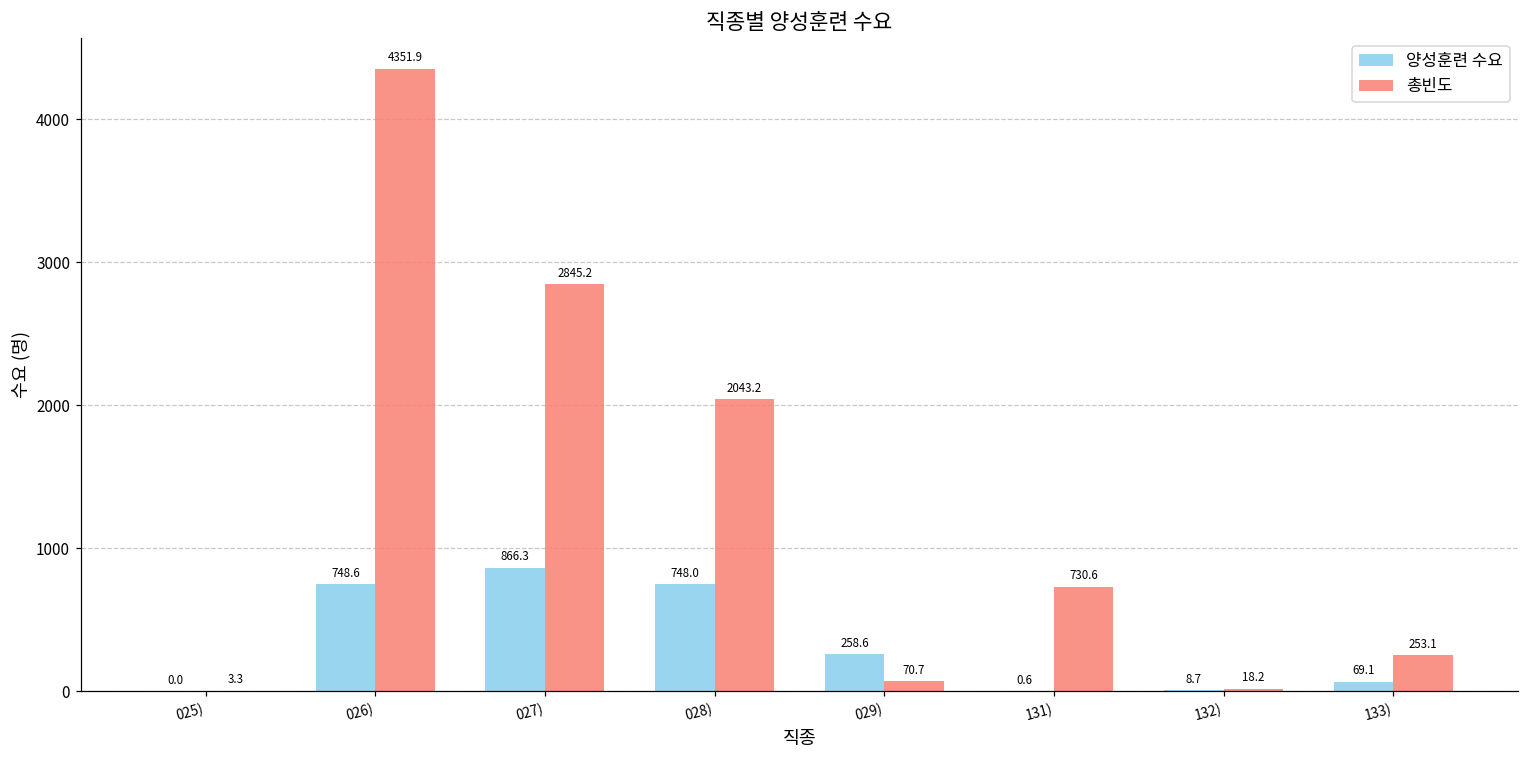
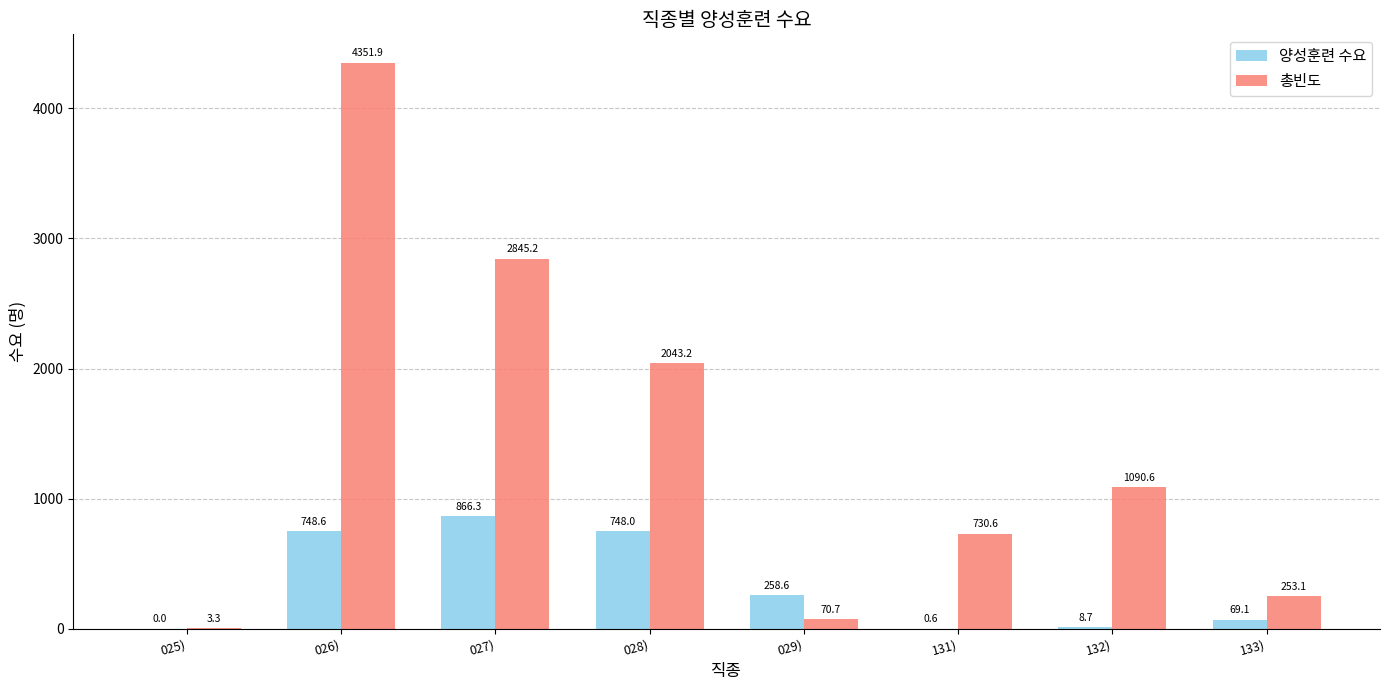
  {
    "양성훈련 수요": {
      "025)": 0.0,
      "026)": 748.6,
      "027)": 866.3,
      "028)": 748.0,
      "029)": 258.6,
      "131)": 0.6,
      "132)": 8.7,
      "133)": 69.1
    },
    "총빈도": {
      "025)": 3.3,
      "026)": 4351.9,
      "027)": 2845.2,
      "028)": 2043.2,
      "029)": 70.7,
      "131)": 730.6,
-     "132)": 18.2,
+     "132)": 1090.6,
      "133)": 253.1
    }
  }
